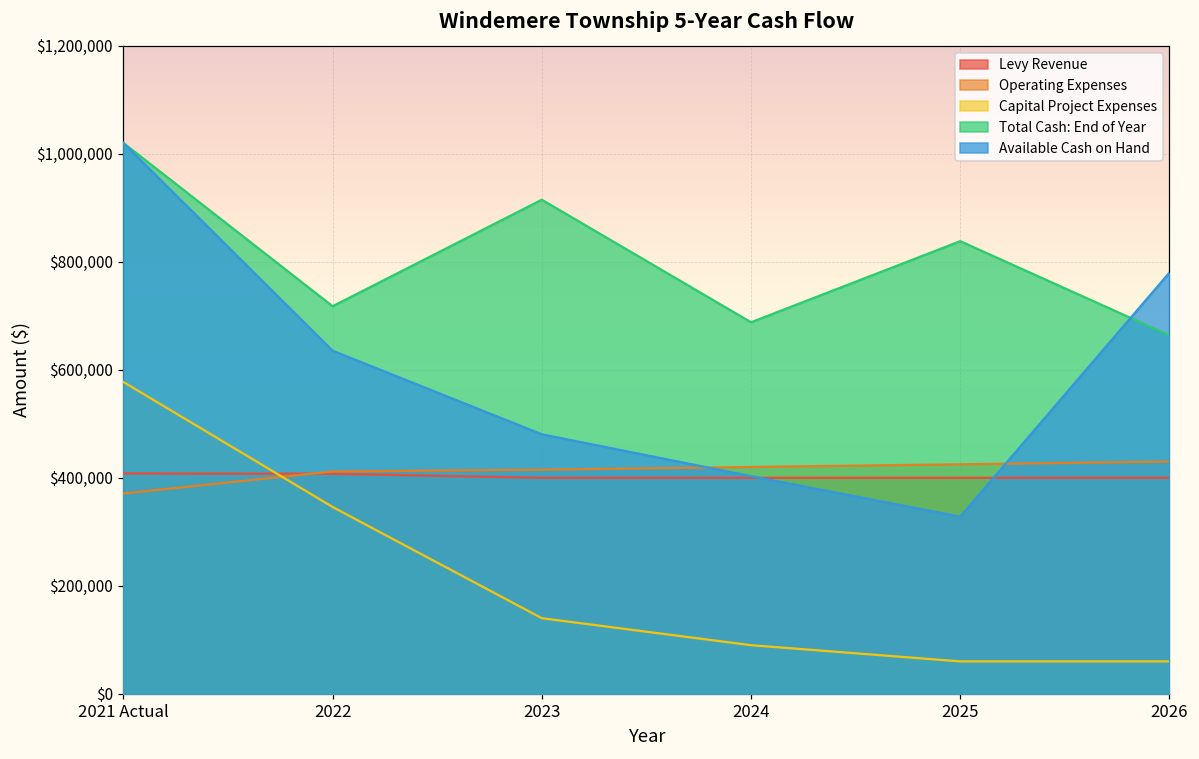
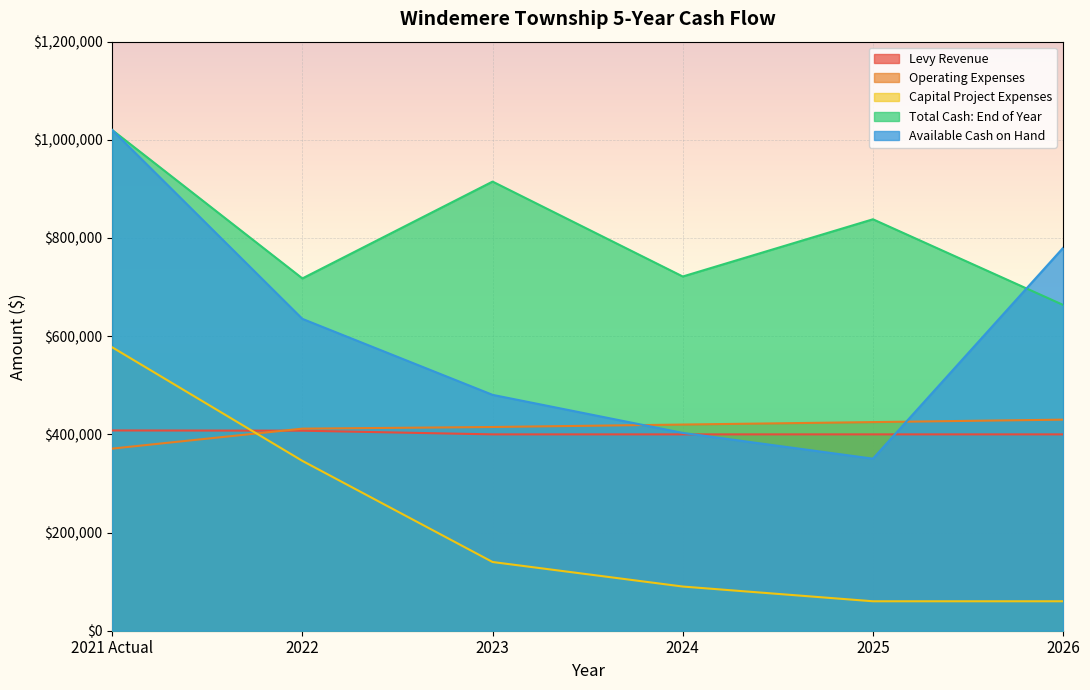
  {
    "Capital Project Expenses": {
      "2021 Actual": "$580,000",
      "2022": "$350,000",
      "2023": "$140,000",
      "2024": "$90,000",
      "2025": "$60,000",
      "2026": "$60,000"
    },
    "Total Cash: End of Year": {
      "2022": "$720,000",
      "2023": "$910,000",
-     "2024": "$690,000",
+     "2024": "$720,000",
      "2025": "$840,000",
      "2026": "$660,000"
    },
    "Available Cash on Hand": {
      "2022": "$640,000",
      "2023": "$480,000",
-     "2025": "$330,000",
+     "2025": "$350,000",
      "2026": "$780,000"
    }
  }
